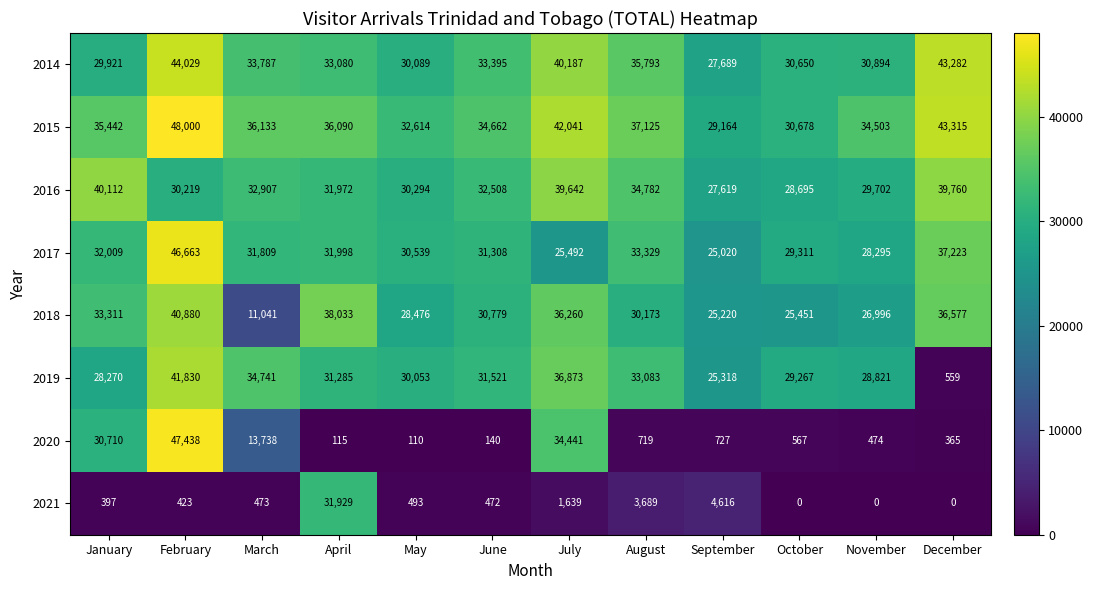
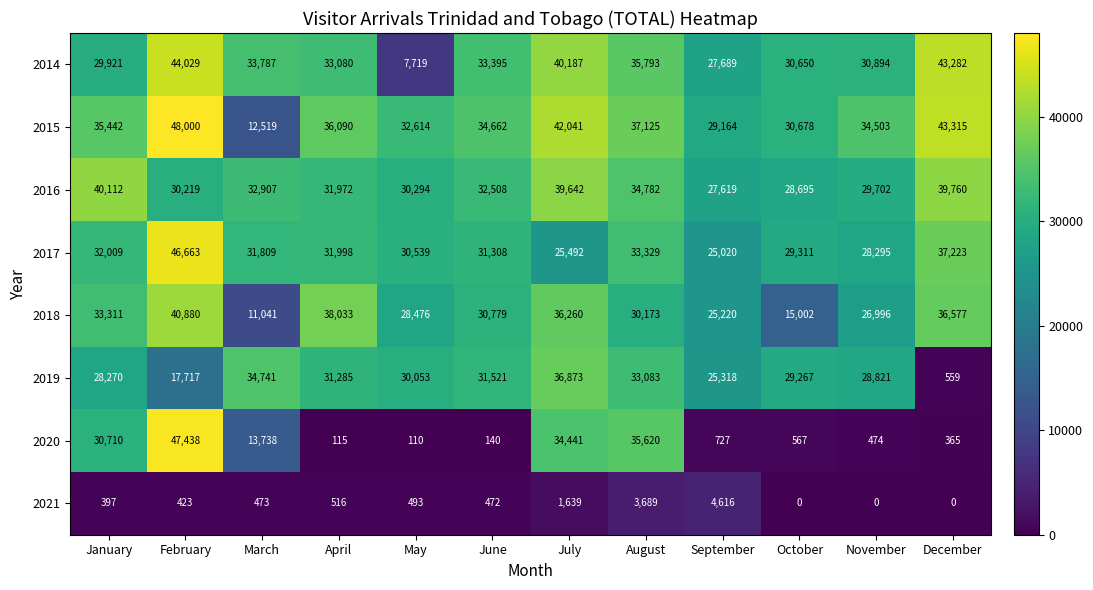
  {
    "2014": {
      "January": "29,921",
      "February": "44,029",
      "March": "33,787",
      "April": "33,080",
-     "May": "30,089",
+     "May": "7,719",
      "June": "33,395",
      "July": "40,187",
      "August": "35,793",
      "September": "27,689",
      "October": "30,650",
      "November": "30,894",
      "December": "43,282"
    },
    "2015": {
      "January": "35,442",
      "February": "48,000",
-     "March": "36,133",
+     "March": "12,519",
      "April": "36,090",
      "May": "32,614",
      "June": "34,662",
      "July": "42,041",
      "August": "37,125",
      "September": "29,164",
      "October": "30,678",
      "November": "34,503",
      "December": "43,315"
    },
    "2016": {
      "January": "40,112",
      "February": "30,219",
      "March": "32,907",
      "April": "31,972",
      "May": "30,294",
      "June": "32,508",
      "July": "39,642",
      "August": "34,782",
      "September": "27,619",
      "October": "28,695",
      "November": "29,702",
      "December": "39,760"
    },
    "2017": {
      "January": "32,009",
      "February": "46,663",
      "March": "31,809",
      "April": "31,998",
      "May": "30,539",
      "June": "31,308",
      "July": "25,492",
      "August": "33,329",
      "September": "25,020",
      "October": "29,311",
      "November": "28,295",
      "December": "37,223"
    },
    "2018": {
      "January": "33,311",
      "February": "40,880",
      "March": "11,041",
      "April": "38,033",
      "May": "28,476",
      "June": "30,779",
      "July": "36,260",
      "August": "30,173",
      "September": "25,220",
-     "October": "25,451",
+     "October": "15,002",
      "November": "26,996",
      "December": "36,577"
    },
    "2019": {
      "January": "28,270",
-     "February": "41,830",
+     "February": "17,717",
      "March": "34,741",
      "April": "31,285",
      "May": "30,053",
      "June": "31,521",
      "July": "36,873",
      "August": "33,083",
      "September": "25,318",
      "October": "29,267",
      "November": "28,821",
      "December": "559"
    },
    "2020": {
      "January": "30,710",
      "February": "47,438",
      "March": "13,738",
      "April": "115",
      "May": "110",
      "June": "140",
      "July": "34,441",
-     "August": "719",
+     "August": "35,620",
      "September": "727",
      "October": "567",
      "November": "474",
      "December": "365"
    },
    "2021": {
      "January": "397",
      "February": "423",
      "March": "473",
-     "April": "31,929",
+     "April": "516",
      "May": "493",
      "June": "472",
      "July": "1,639",
      "August": "3,689",
      "September": "4,616",
      "October": "0",
      "November": "0",
      "December": "0"
    }
  }
